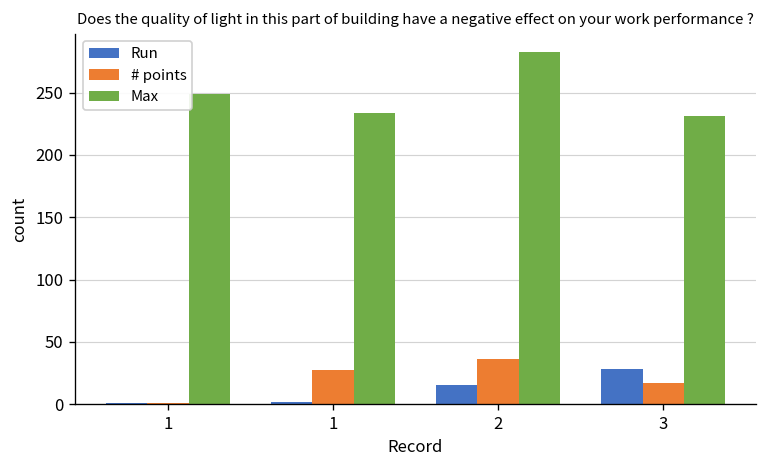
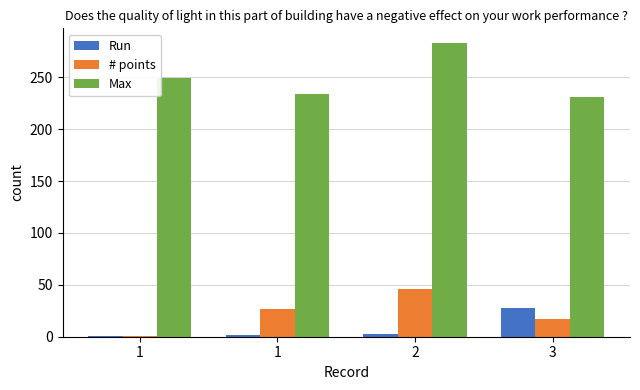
  {
    "Run": {
-     "2": 15,
+     "2": 3,
      "3": 28
    },
    "# points": {
-     "2": 36,
+     "2": 46,
      "3": 17
    },
    "Max": {
      "2": 283,
      "3": 231
    }
  }
